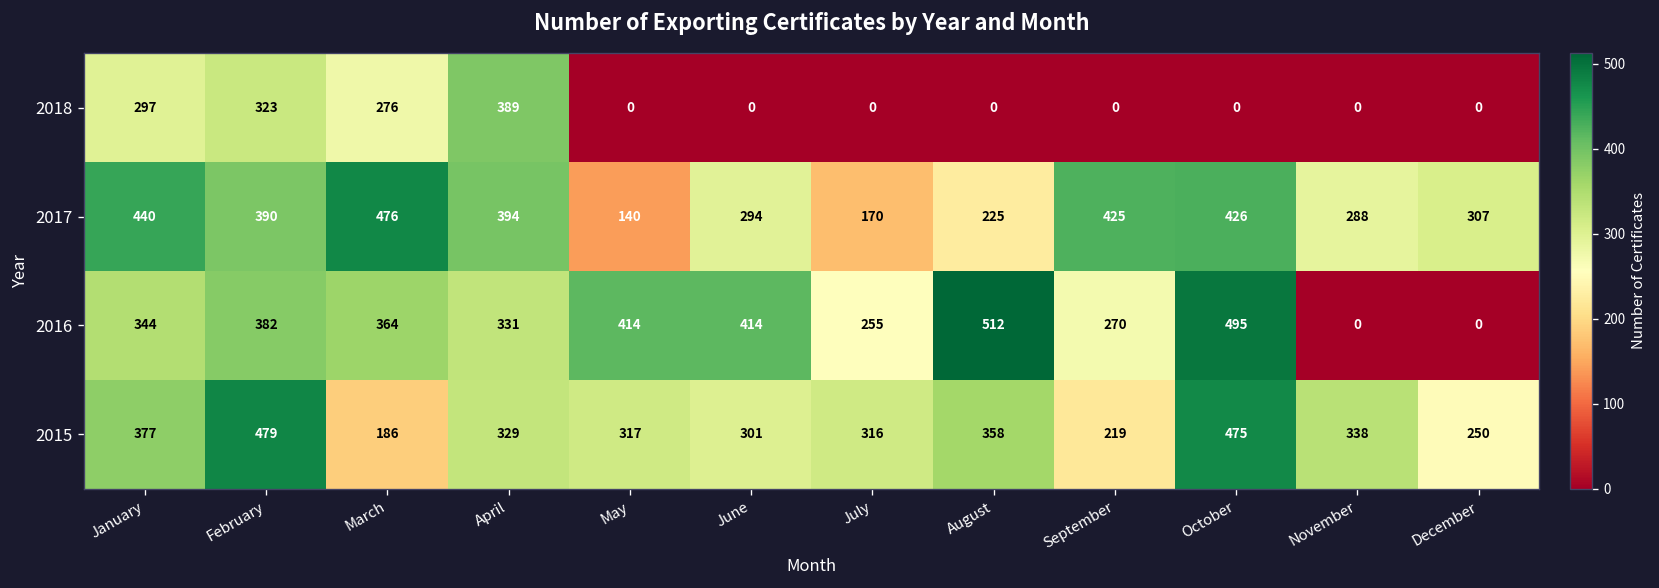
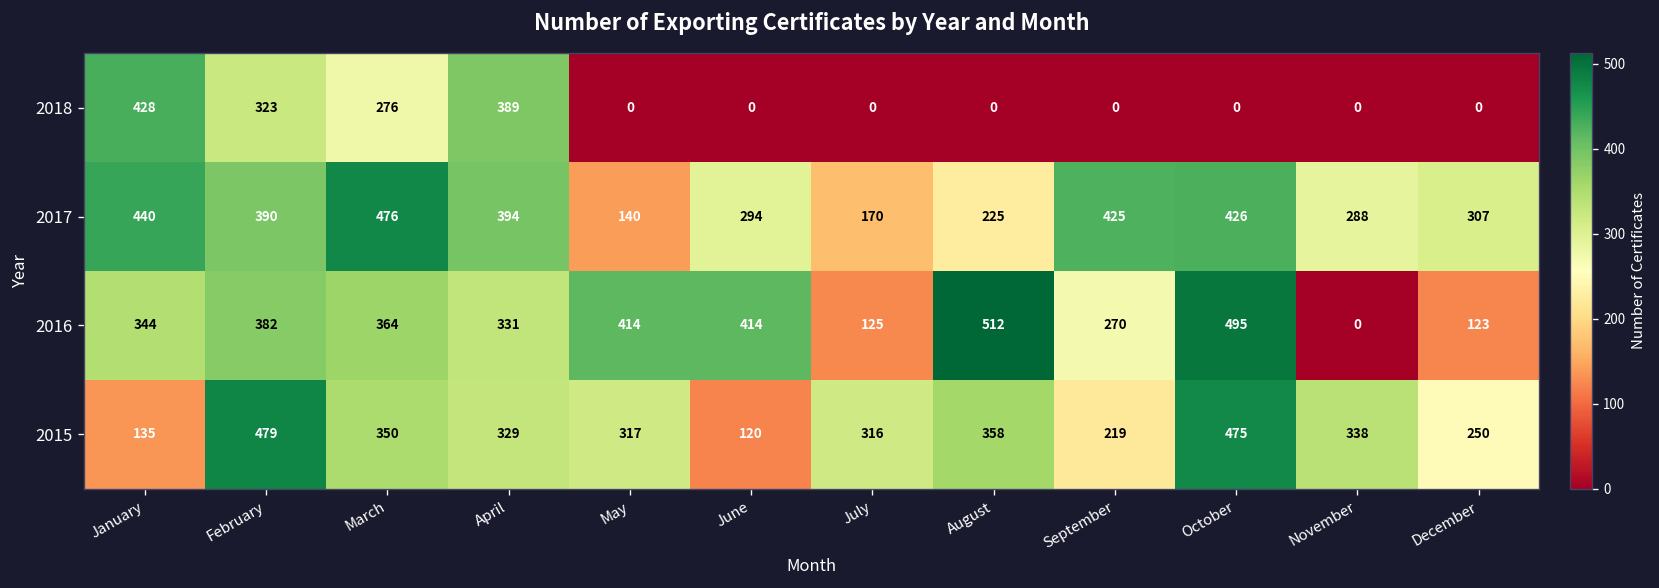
  {
    "2018": {
-     "January": 297,
+     "January": 428,
      "February": 323,
      "March": 276,
      "April": 389,
      "May": 0,
      "June": 0,
      "July": 0,
      "August": 0,
      "September": 0,
      "October": 0,
      "November": 0,
      "December": 0
    },
    "2017": {
      "January": 440,
      "February": 390,
      "March": 476,
      "April": 394,
      "May": 140,
      "June": 294,
      "July": 170,
      "August": 225,
      "September": 425,
      "October": 426,
      "November": 288,
      "December": 307
    },
    "2016": {
      "January": 344,
      "February": 382,
      "March": 364,
      "April": 331,
      "May": 414,
      "June": 414,
-     "July": 255,
+     "July": 125,
      "August": 512,
      "September": 270,
      "October": 495,
      "November": 0,
-     "December": 0
+     "December": 123
    },
    "2015": {
-     "January": 377,
+     "January": 135,
      "February": 479,
-     "March": 186,
+     "March": 350,
      "April": 329,
      "May": 317,
-     "June": 301,
+     "June": 120,
      "July": 316,
      "August": 358,
      "September": 219,
      "October": 475,
      "November": 338,
      "December": 250
    }
  }
